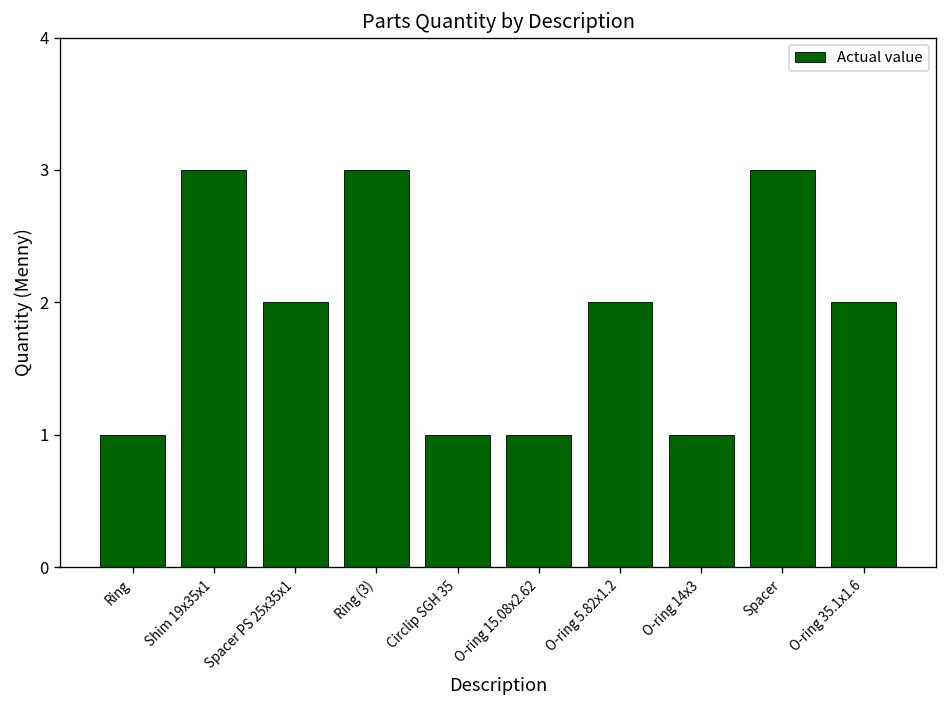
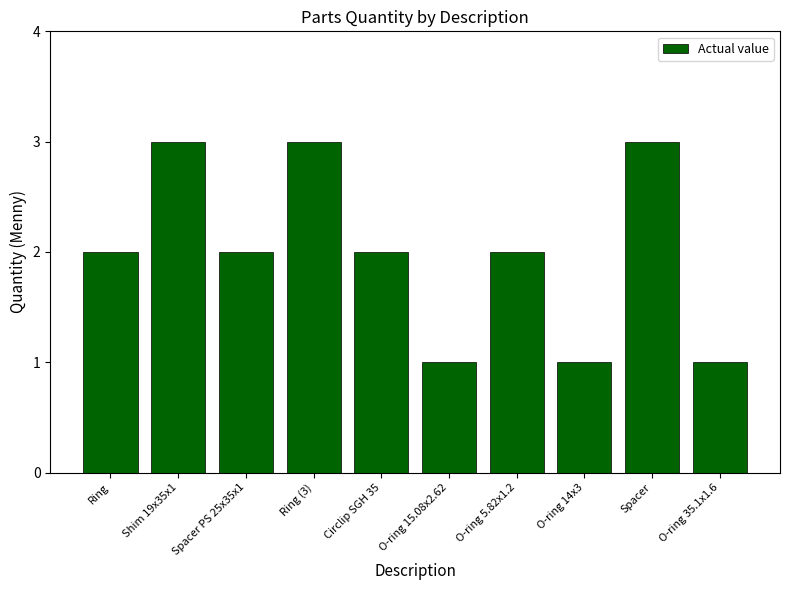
  {
-   "Ring": 1,
+   "Ring": 2,
    "Shim 19x35x1": 3,
    "Spacer PS 25x35x1": 2,
    "Ring (3)": 3,
-   "Circlip SGH 35": 1,
+   "Circlip SGH 35": 2,
    "O-ring 15.08x2.62": 1,
    "O-ring 5.82x1.2": 2,
    "O-ring 14x3": 1,
    "Spacer": 3,
-   "O-ring 35.1x1.6": 2
+   "O-ring 35.1x1.6": 1
  }
